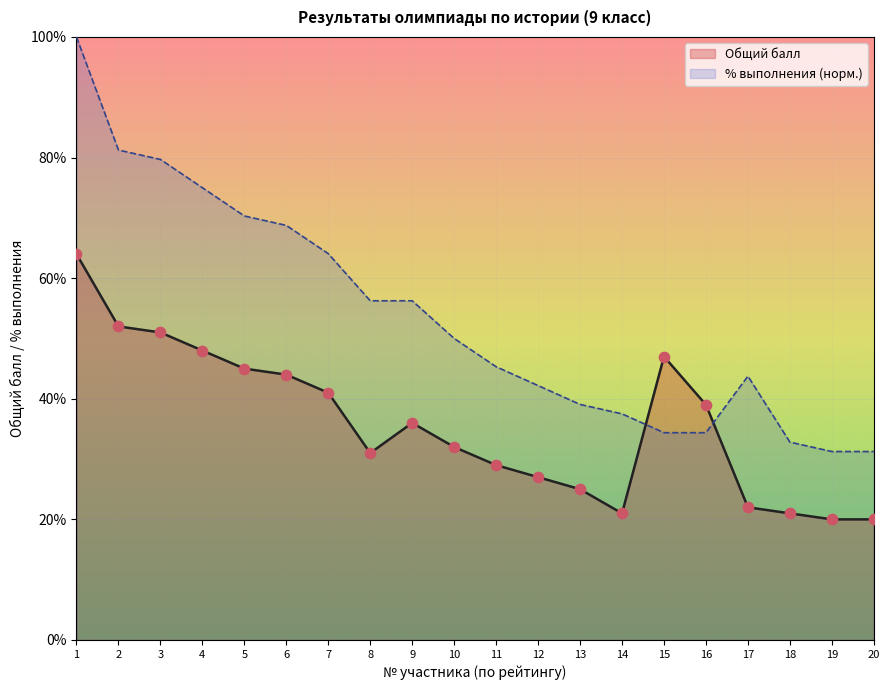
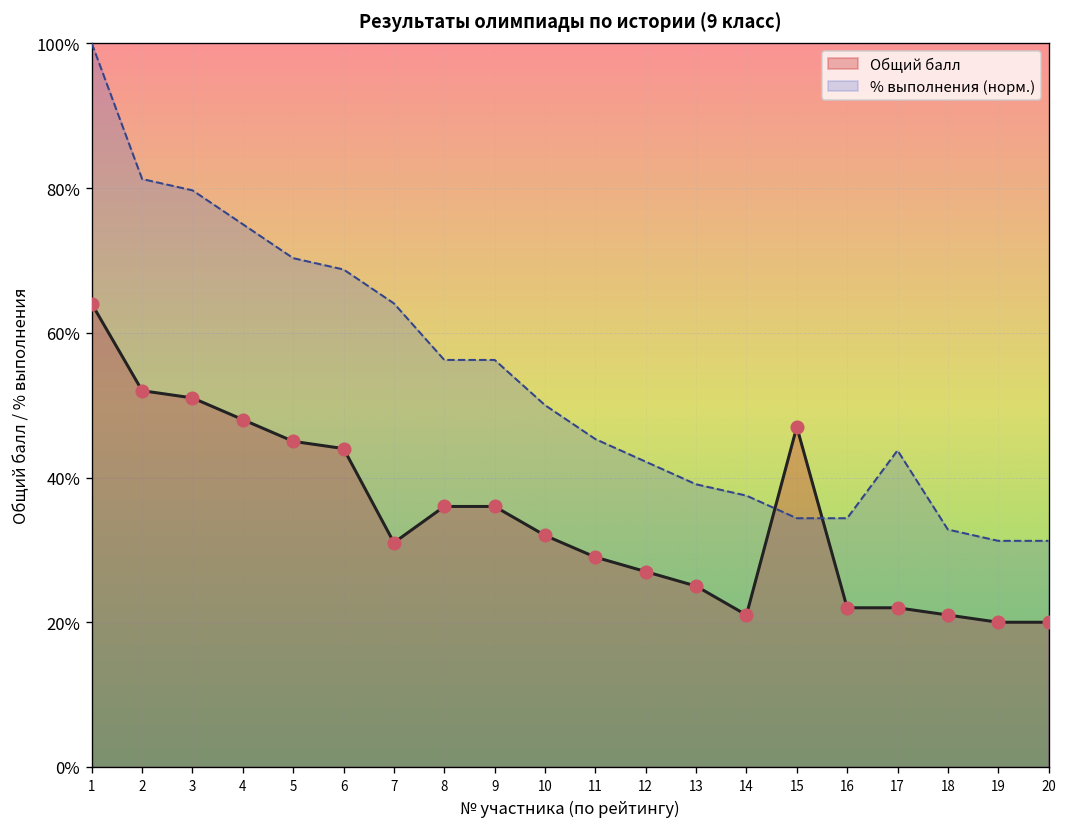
  {
    "Общий балл": {
      "1": "64%",
      "2": "52%",
      "3": "51%",
      "4": "48%",
      "5": "45%",
      "6": "44%",
-     "7": "41%",
-     "8": "31%",
+     "7": "31%",
+     "8": "36%",
      "9": "36%",
      "10": "32%",
      "11": "29%",
      "12": "27%",
      "13": "25%",
      "14": "21%",
      "15": "47%",
-     "16": "39%",
+     "16": "22%",
      "17": "22%",
      "18": "21%",
      "19": "20%",
      "20": "20%"
    },
    "% выполнения (норм.)": {
      "1": "100%",
      "2": "81%",
      "3": "80%",
      "4": "75%",
      "5": "70%",
      "6": "69%",
      "7": "64%",
      "8": "56%",
      "9": "56%",
      "10": "50%",
      "11": "45%",
      "12": "42%",
      "13": "39%",
      "14": "38%",
      "15": "34%",
      "16": "34%",
      "17": "44%",
      "18": "33%",
      "19": "31%",
      "20": "31%"
    }
  }
